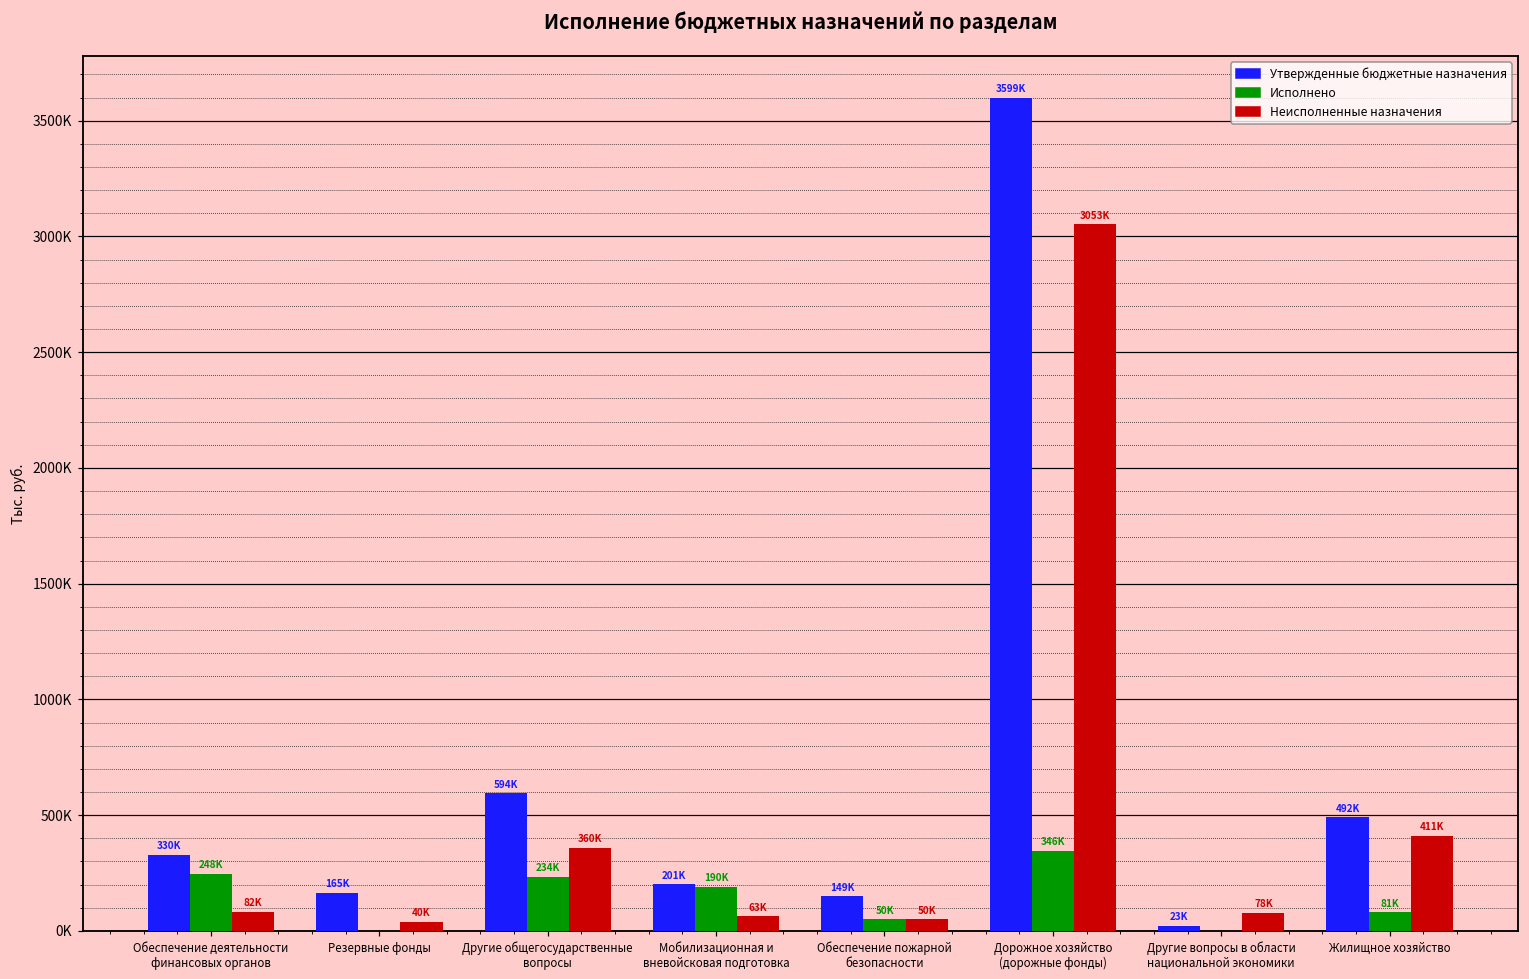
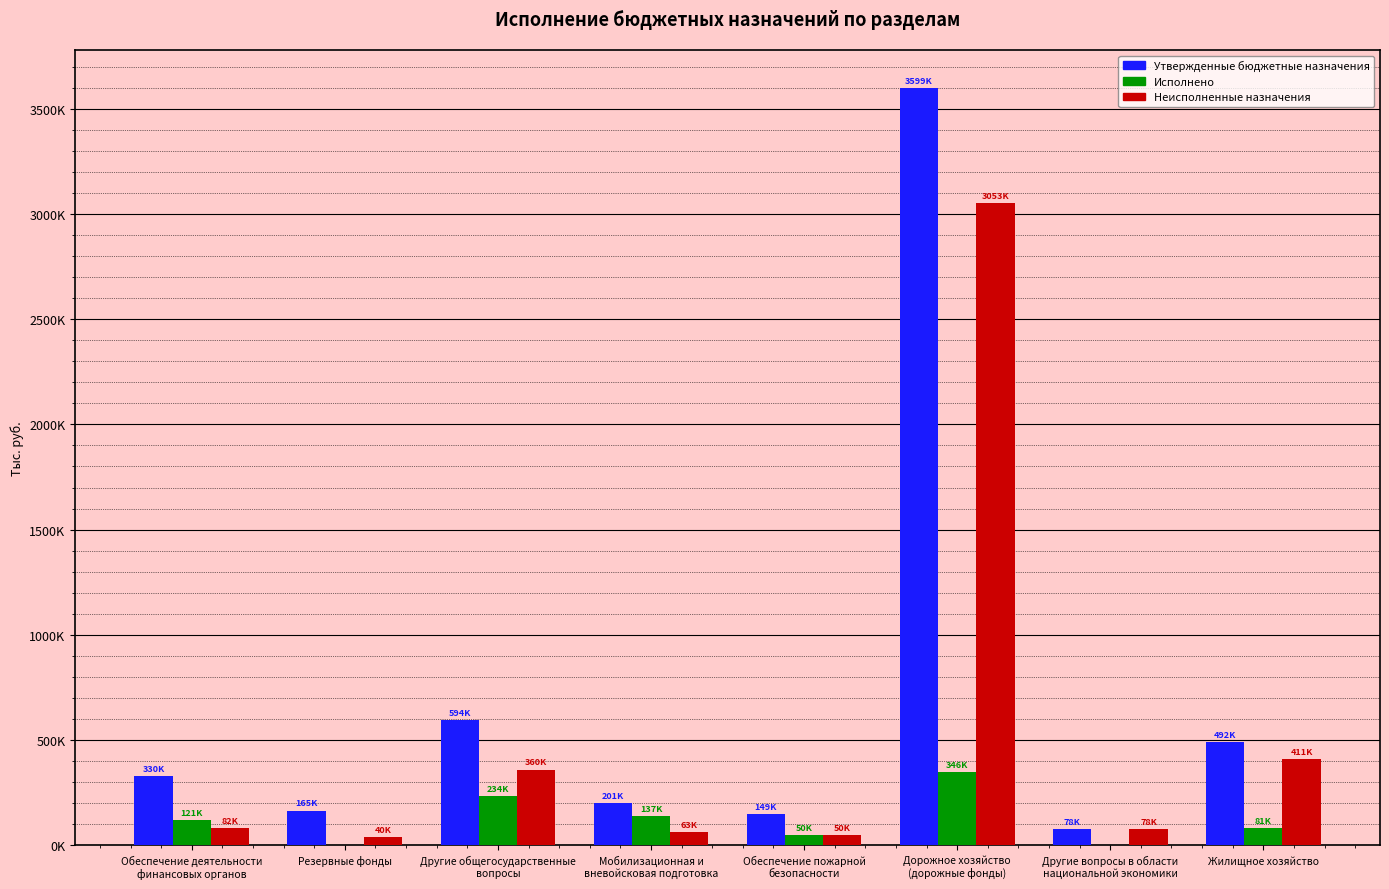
  {
    "Утвержденные бюджетные назначения": {
      "Обеспечение деятельности финансовых органов": "330K",
      "Резервные фонды": "165K",
      "Другие общегосударственные вопросы": "594K",
      "Мобилизационная и вневойсковая подготовка": "201K",
      "Обеспечение пожарной безопасности": "149K",
      "Дорожное хозяйство (дорожные фонды)": "3599K",
-     "Другие вопросы в области национальной экономики": "23K",
+     "Другие вопросы в области национальной экономики": "78K",
      "Жилищное хозяйство": "492K"
    },
    "Исполнено": {
-     "Обеспечение деятельности финансовых органов": "248K",
+     "Обеспечение деятельности финансовых органов": "121K",
      "Другие общегосударственные вопросы": "234K",
-     "Мобилизационная и вневойсковая подготовка": "190K",
+     "Мобилизационная и вневойсковая подготовка": "137K",
      "Обеспечение пожарной безопасности": "50K",
      "Дорожное хозяйство (дорожные фонды)": "346K",
      "Жилищное хозяйство": "81K"
    },
    "Неисполненные назначения": {
      "Обеспечение деятельности финансовых органов": "82K",
      "Резервные фонды": "40K",
      "Другие общегосударственные вопросы": "360K",
      "Мобилизационная и вневойсковая подготовка": "63K",
      "Обеспечение пожарной безопасности": "50K",
      "Дорожное хозяйство (дорожные фонды)": "3053K",
      "Другие вопросы в области национальной экономики": "78K",
      "Жилищное хозяйство": "411K"
    }
  }
